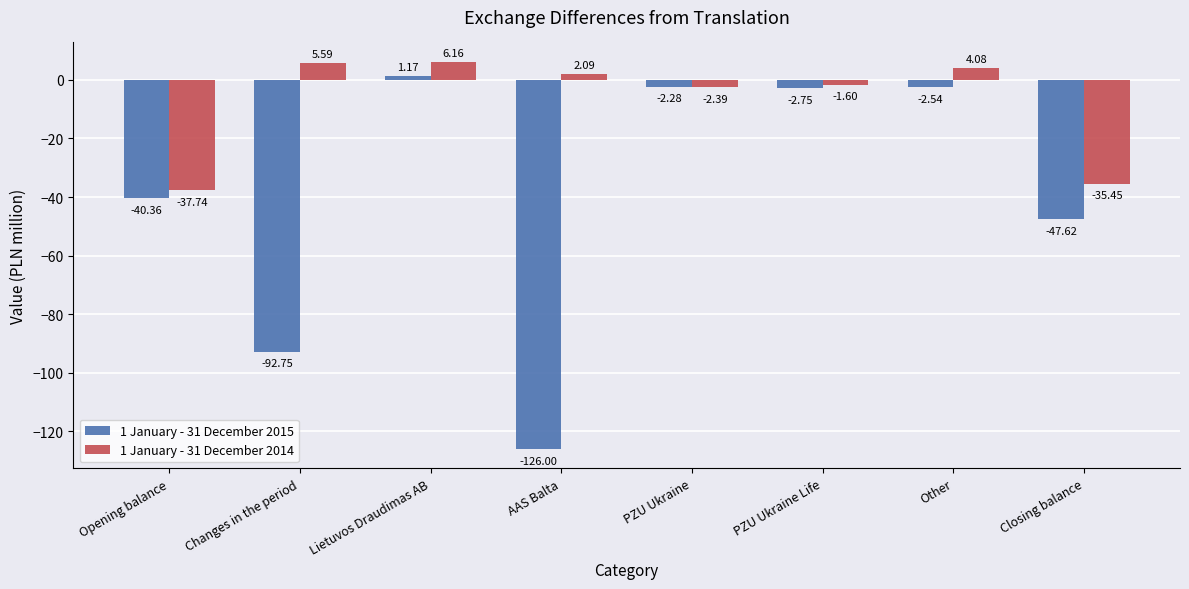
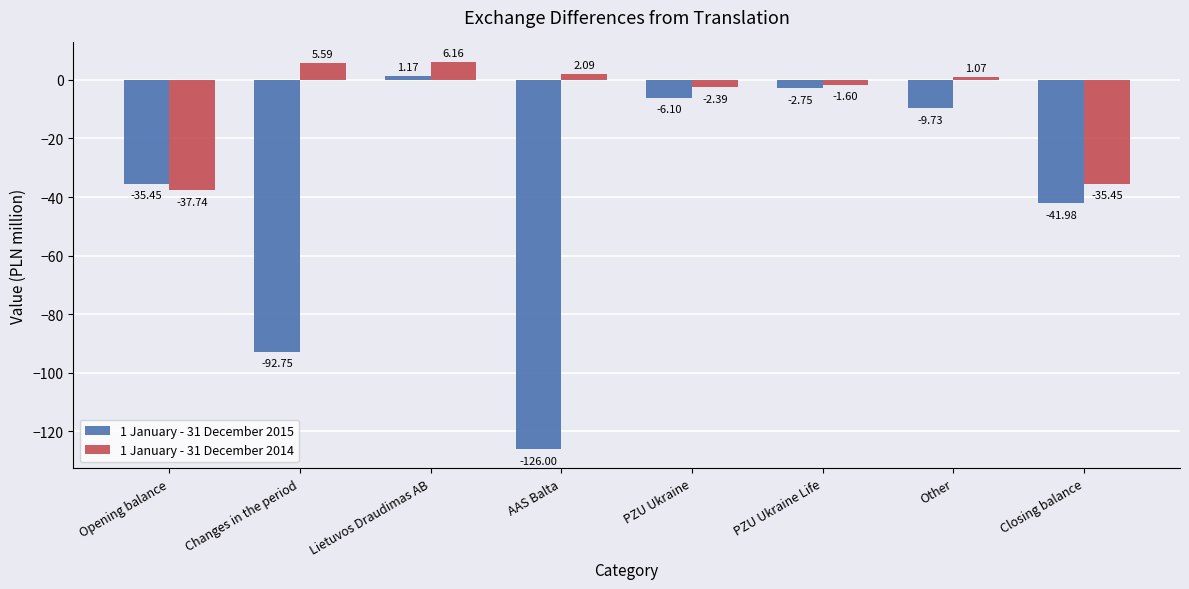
  {
    "1 January - 31 December 2015": {
-     "Opening balance": -40.36,
+     "Opening balance": -35.45,
      "Changes in the period": -92.75,
      "Lietuvos Draudimas AB": 1.17,
      "AAS Balta": -126.00,
-     "PZU Ukraine": -2.28,
+     "PZU Ukraine": -6.10,
      "PZU Ukraine Life": -2.75,
-     "Other": -2.54,
-     "Closing balance": -47.62
+     "Other": -9.73,
+     "Closing balance": -41.98
    },
    "1 January - 31 December 2014": {
      "Opening balance": -37.74,
      "Changes in the period": 5.59,
      "Lietuvos Draudimas AB": 6.16,
      "AAS Balta": 2.09,
      "PZU Ukraine": -2.39,
      "PZU Ukraine Life": -1.60,
-     "Other": 4.08,
+     "Other": 1.07,
      "Closing balance": -35.45
    }
  }
